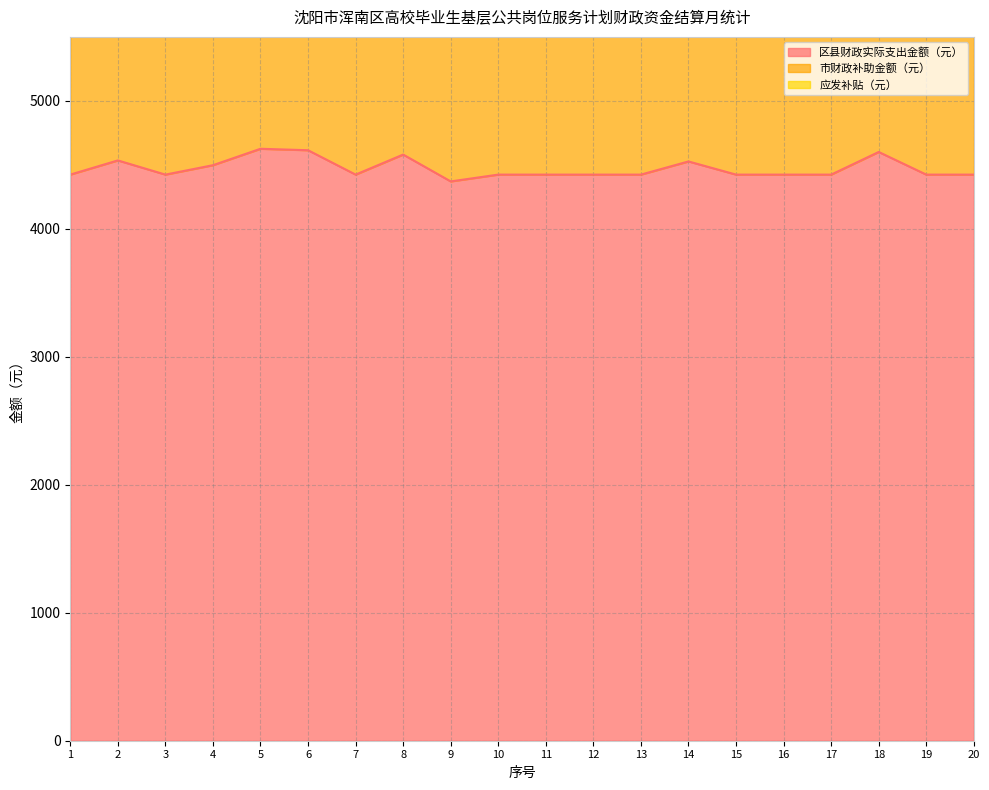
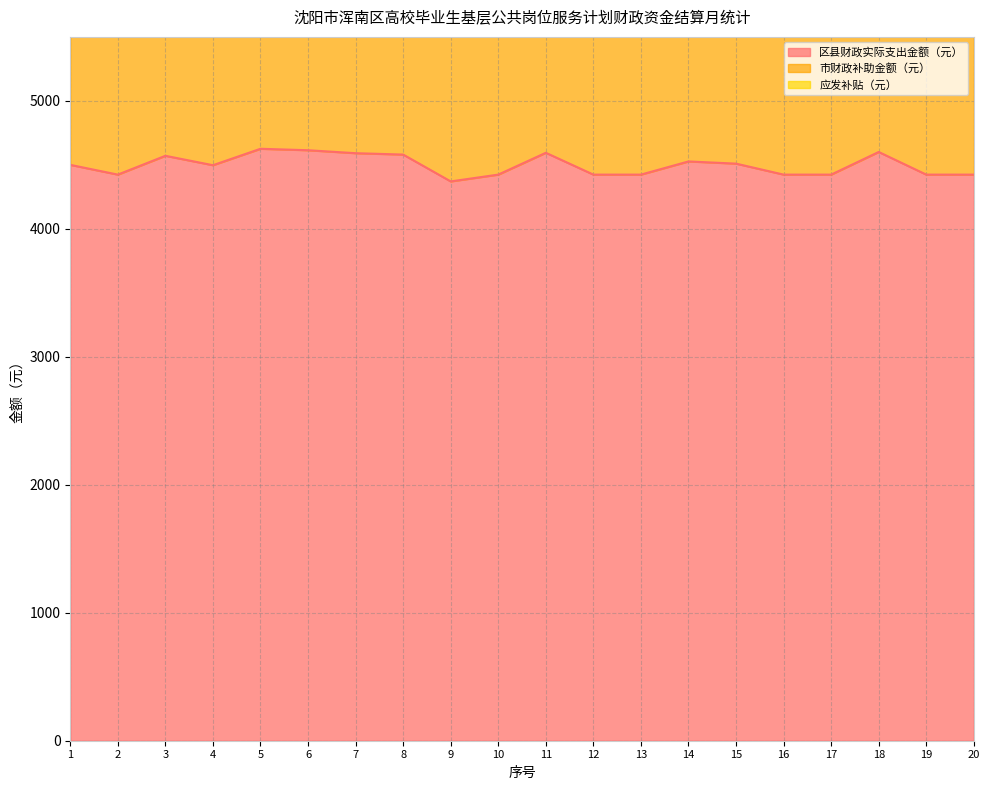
  {
    "区县财政实际支出金额（元）": {
-     "1": 4420,
-     "2": 4530,
-     "3": 4420,
+     "1": 4500,
+     "2": 4420,
+     "3": 4570,
      "4": 4500,
      "5": 4630,
      "6": 4610,
-     "7": 4420,
+     "7": 4590,
      "8": 4580,
      "9": 4370,
      "10": 4420,
-     "11": 4420,
+     "11": 4590,
      "12": 4420,
      "13": 4420,
      "14": 4530,
-     "15": 4420,
+     "15": 4510,
      "16": 4420,
      "17": 4420,
      "18": 4600,
      "19": 4420,
      "20": 4420
    }
  }
